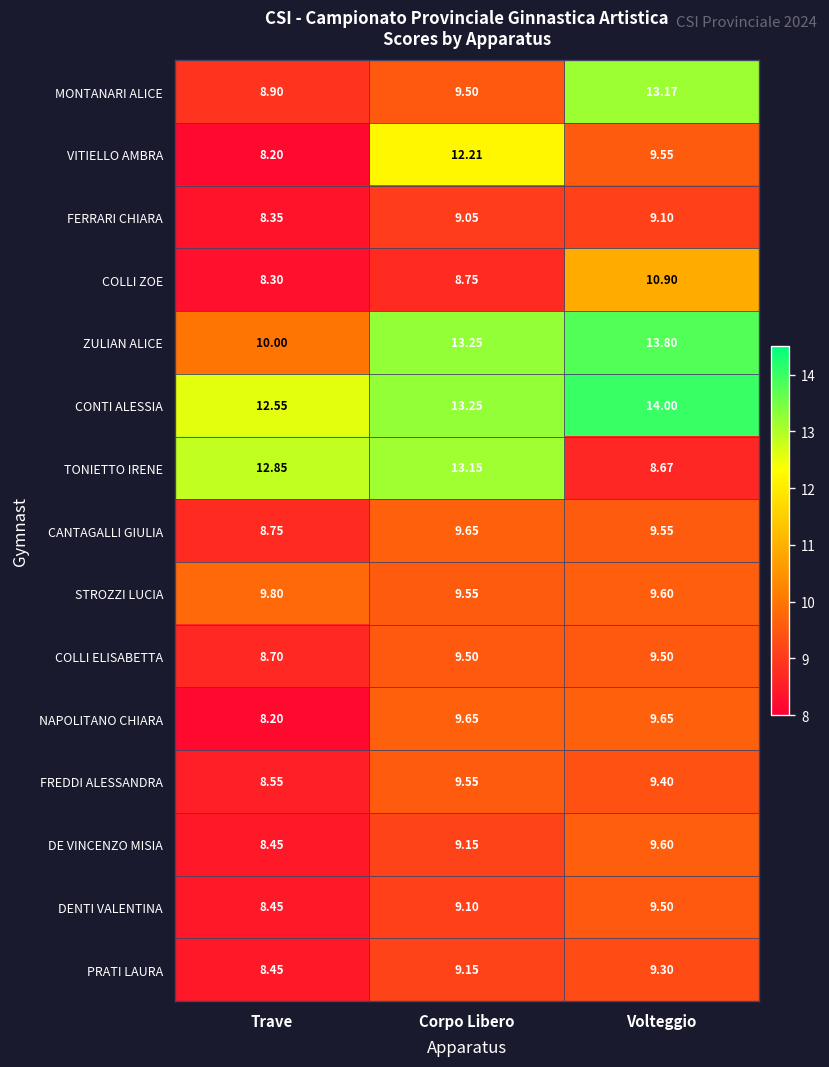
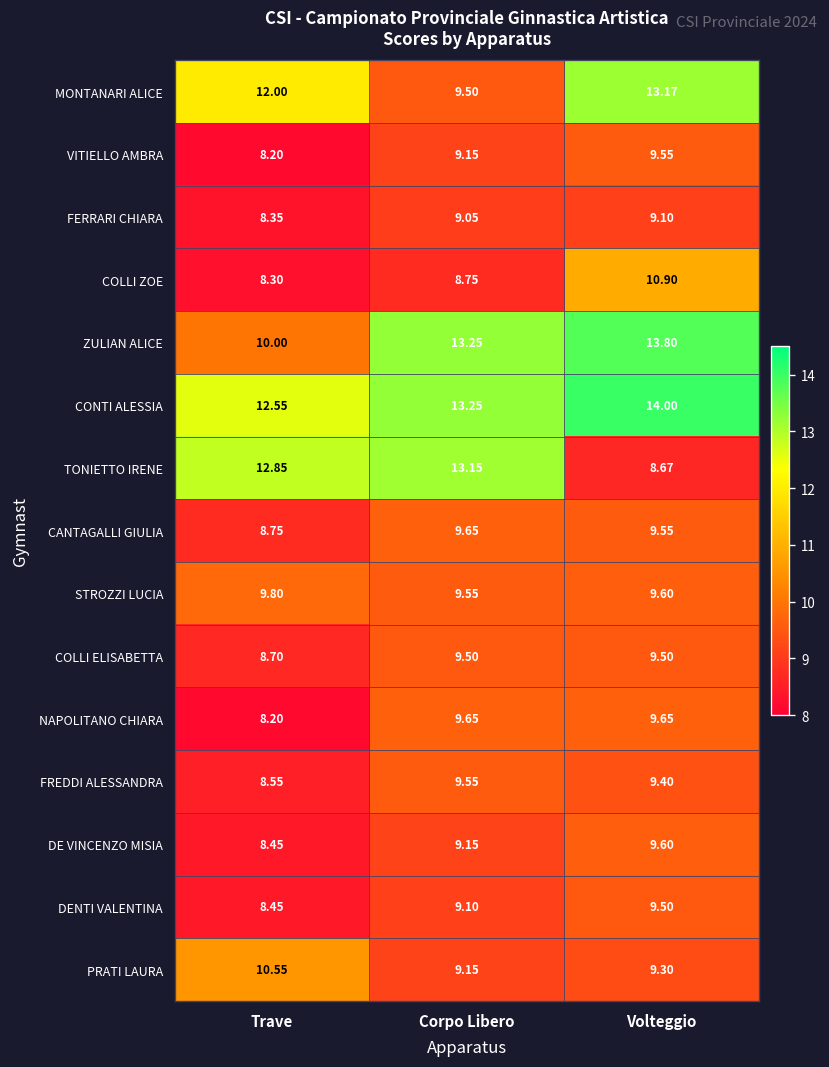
  {
    "MONTANARI ALICE": {
-     "Trave": 8.90,
+     "Trave": 12.00,
      "Corpo Libero": 9.50,
      "Volteggio": 13.17
    },
    "VITIELLO AMBRA": {
      "Trave": 8.20,
-     "Corpo Libero": 12.21,
+     "Corpo Libero": 9.15,
      "Volteggio": 9.55
    },
    "FERRARI CHIARA": {
      "Trave": 8.35,
      "Corpo Libero": 9.05,
      "Volteggio": 9.10
    },
    "COLLI ZOE": {
      "Trave": 8.30,
      "Corpo Libero": 8.75,
      "Volteggio": 10.90
    },
    "ZULIAN ALICE": {
      "Trave": 10.00,
      "Corpo Libero": 13.25,
      "Volteggio": 13.80
    },
    "CONTI ALESSIA": {
      "Trave": 12.55,
      "Corpo Libero": 13.25,
      "Volteggio": 14.00
    },
    "TONIETTO IRENE": {
      "Trave": 12.85,
      "Corpo Libero": 13.15,
      "Volteggio": 8.67
    },
    "CANTAGALLI GIULIA": {
      "Trave": 8.75,
      "Corpo Libero": 9.65,
      "Volteggio": 9.55
    },
    "STROZZI LUCIA": {
      "Trave": 9.80,
      "Corpo Libero": 9.55,
      "Volteggio": 9.60
    },
    "COLLI ELISABETTA": {
      "Trave": 8.70,
      "Corpo Libero": 9.50,
      "Volteggio": 9.50
    },
    "NAPOLITANO CHIARA": {
      "Trave": 8.20,
      "Corpo Libero": 9.65,
      "Volteggio": 9.65
    },
    "FREDDI ALESSANDRA": {
      "Trave": 8.55,
      "Corpo Libero": 9.55,
      "Volteggio": 9.40
    },
    "DE VINCENZO MISIA": {
      "Trave": 8.45,
      "Corpo Libero": 9.15,
      "Volteggio": 9.60
    },
    "DENTI VALENTINA": {
      "Trave": 8.45,
      "Corpo Libero": 9.10,
      "Volteggio": 9.50
    },
    "PRATI LAURA": {
-     "Trave": 8.45,
+     "Trave": 10.55,
      "Corpo Libero": 9.15,
      "Volteggio": 9.30
    }
  }
